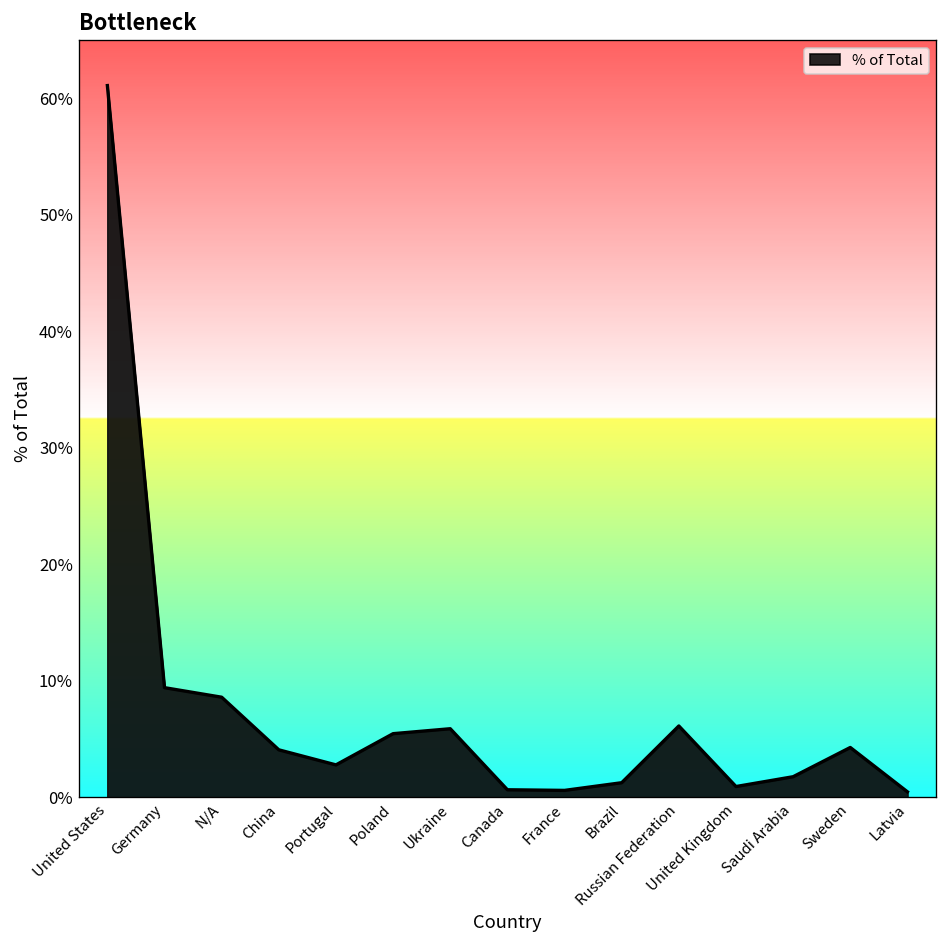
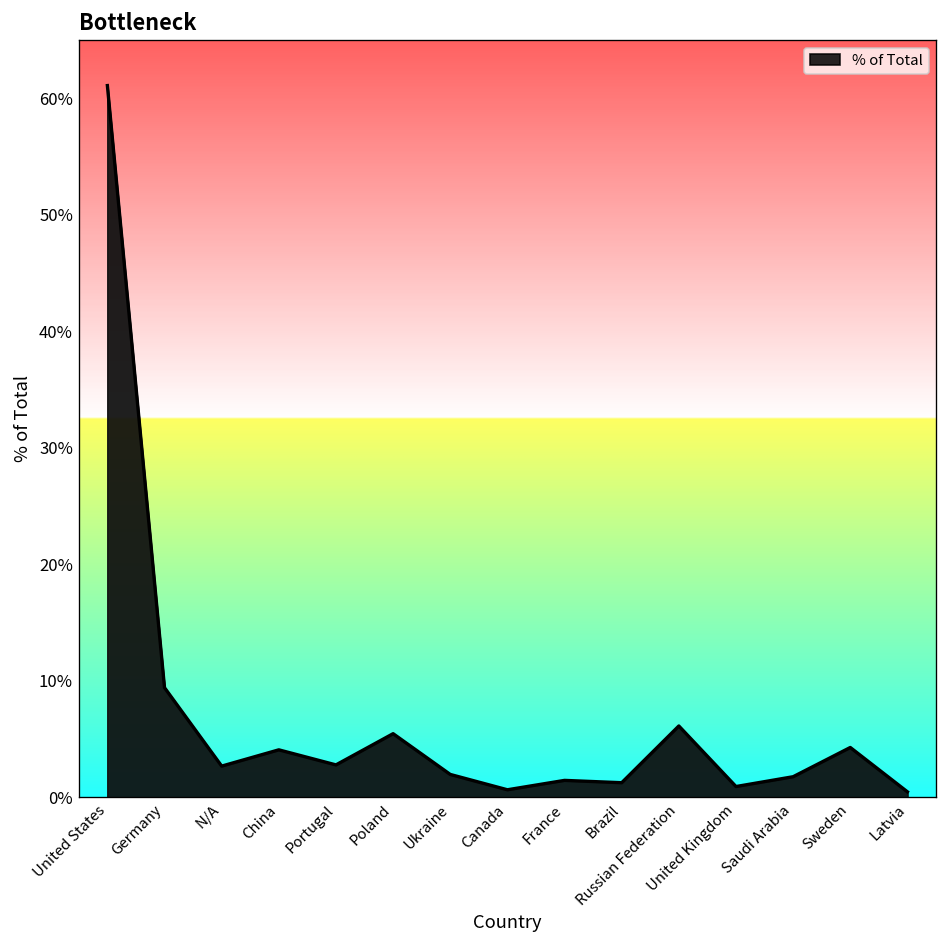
  {
    "United States": "61%",
    "Germany": "9%",
-   "N/A": "9%",
+   "N/A": "3%",
    "China": "4%",
    "Portugal": "3%",
    "Poland": "5%",
-   "Ukraine": "6%",
+   "Ukraine": "2%",
    "Canada": "1%",
-   "France": "0.6%",
+   "France": "1.5%",
    "Brazil": "1%",
    "Russian Federation": "6%",
    "United Kingdom": "1%",
    "Saudi Arabia": "2%",
    "Sweden": "4%",
    "Latvia": "0%"
  }
